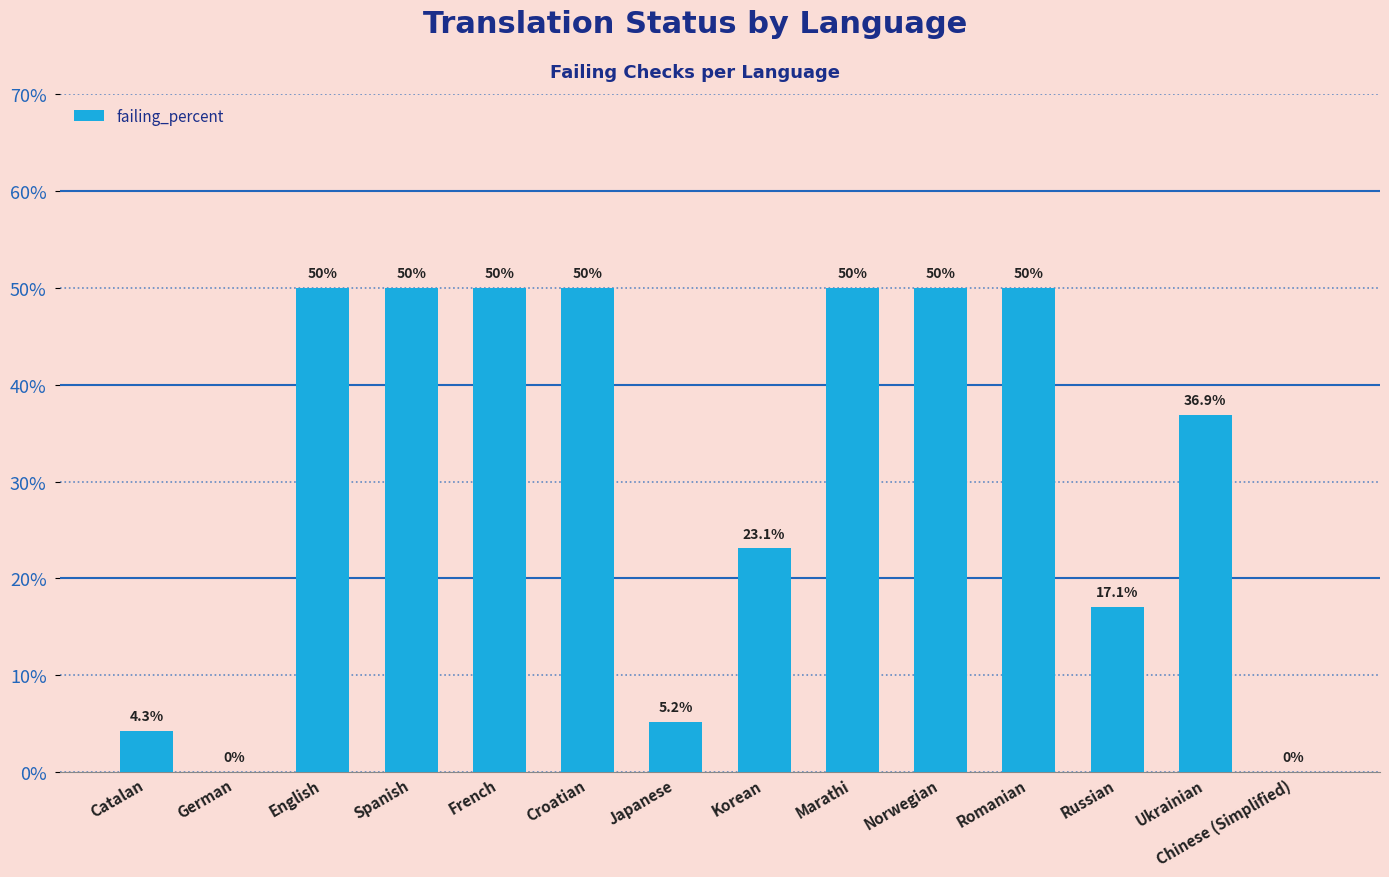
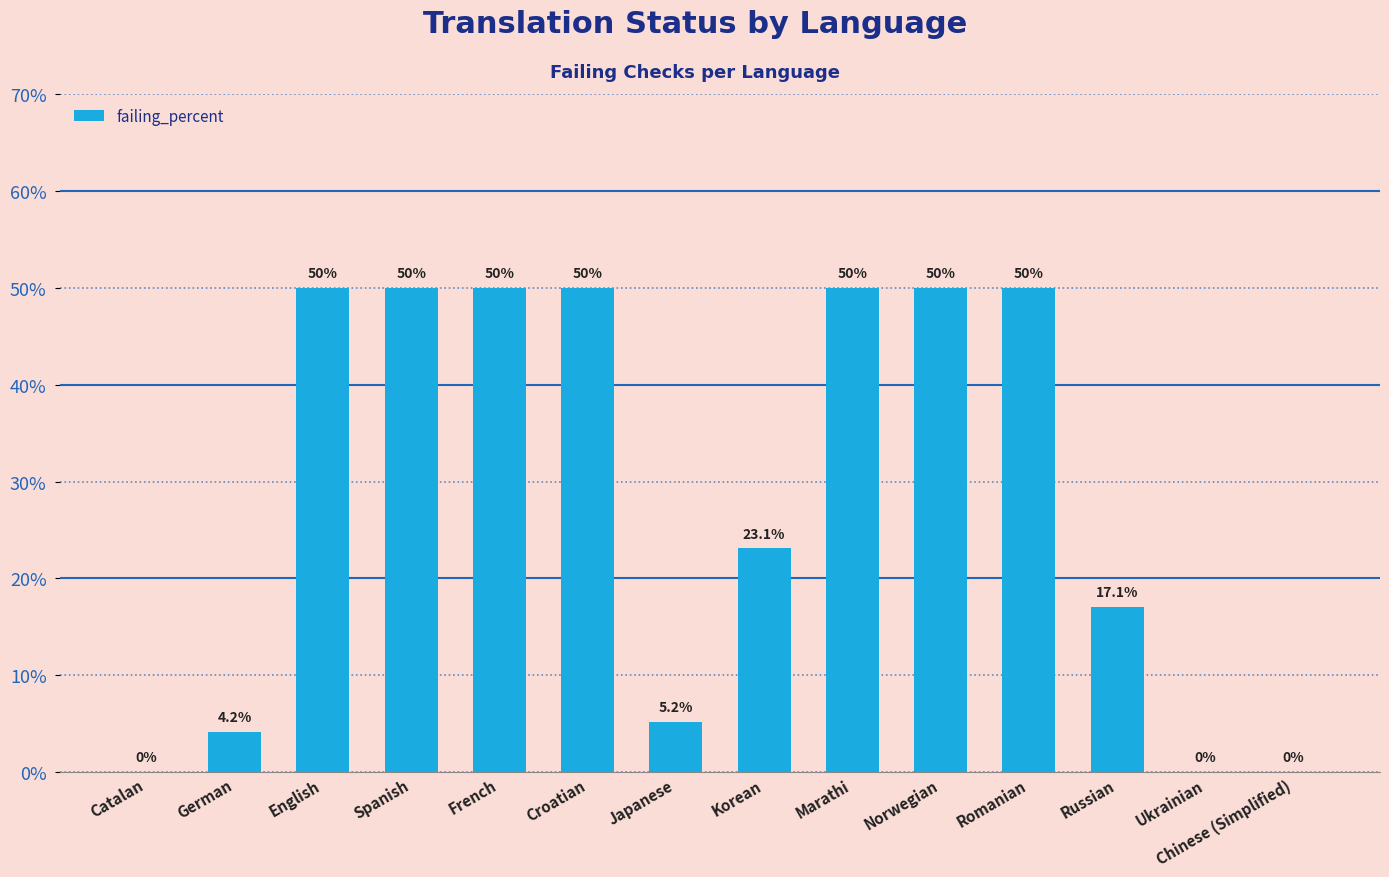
  {
-   "Catalan": "4.3%",
-   "German": "0%",
+   "Catalan": "0%",
+   "German": "4.2%",
    "English": "50%",
    "Spanish": "50%",
    "French": "50%",
    "Croatian": "50%",
    "Japanese": "5.2%",
    "Korean": "23.1%",
    "Marathi": "50%",
    "Norwegian": "50%",
    "Romanian": "50%",
    "Russian": "17.1%",
-   "Ukrainian": "36.9%",
+   "Ukrainian": "0%",
    "Chinese (Simplified)": "0%"
  }
